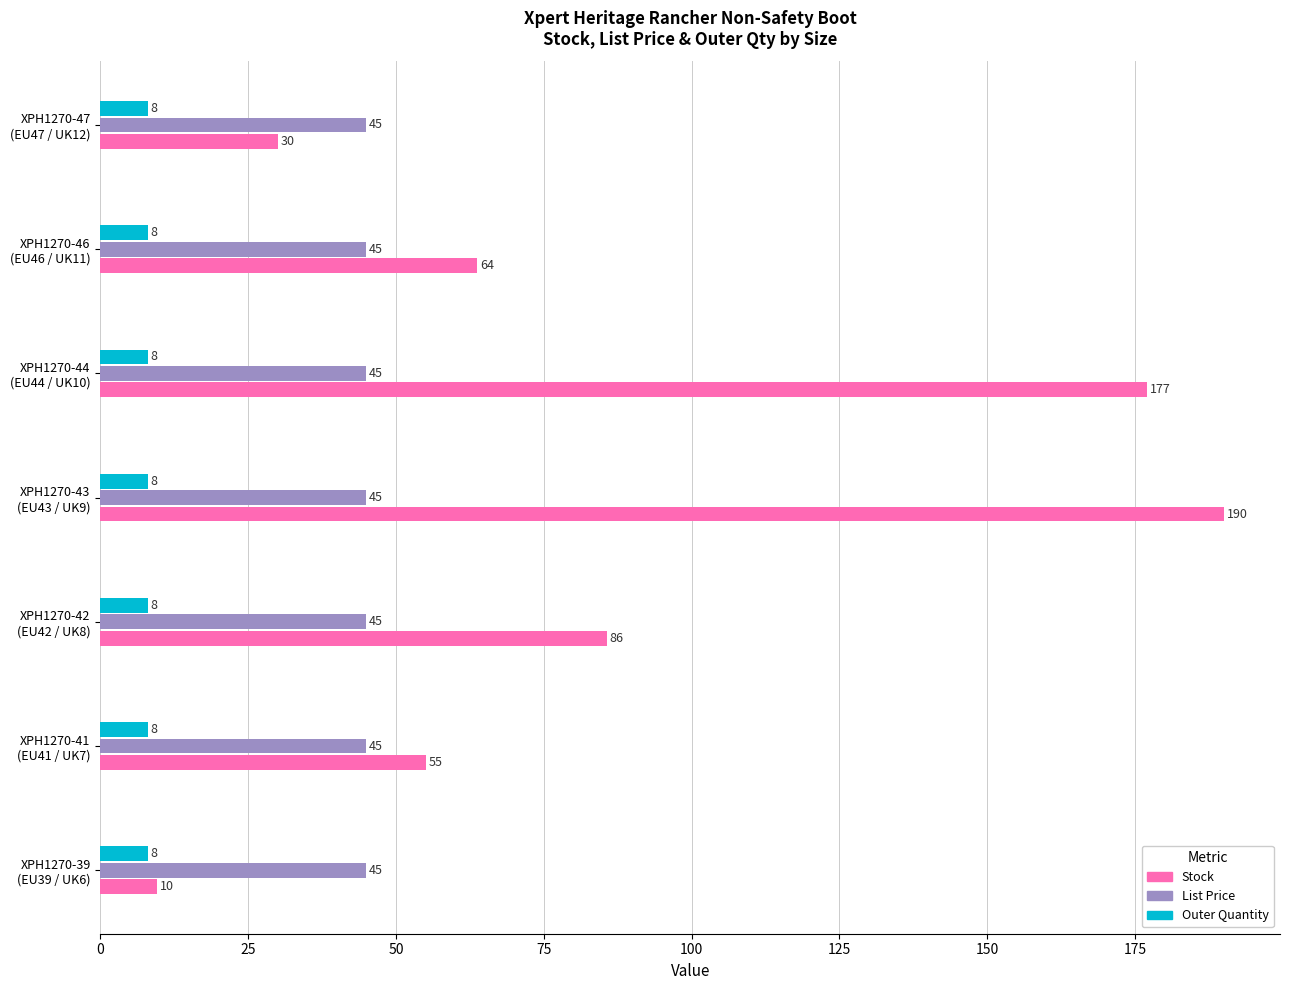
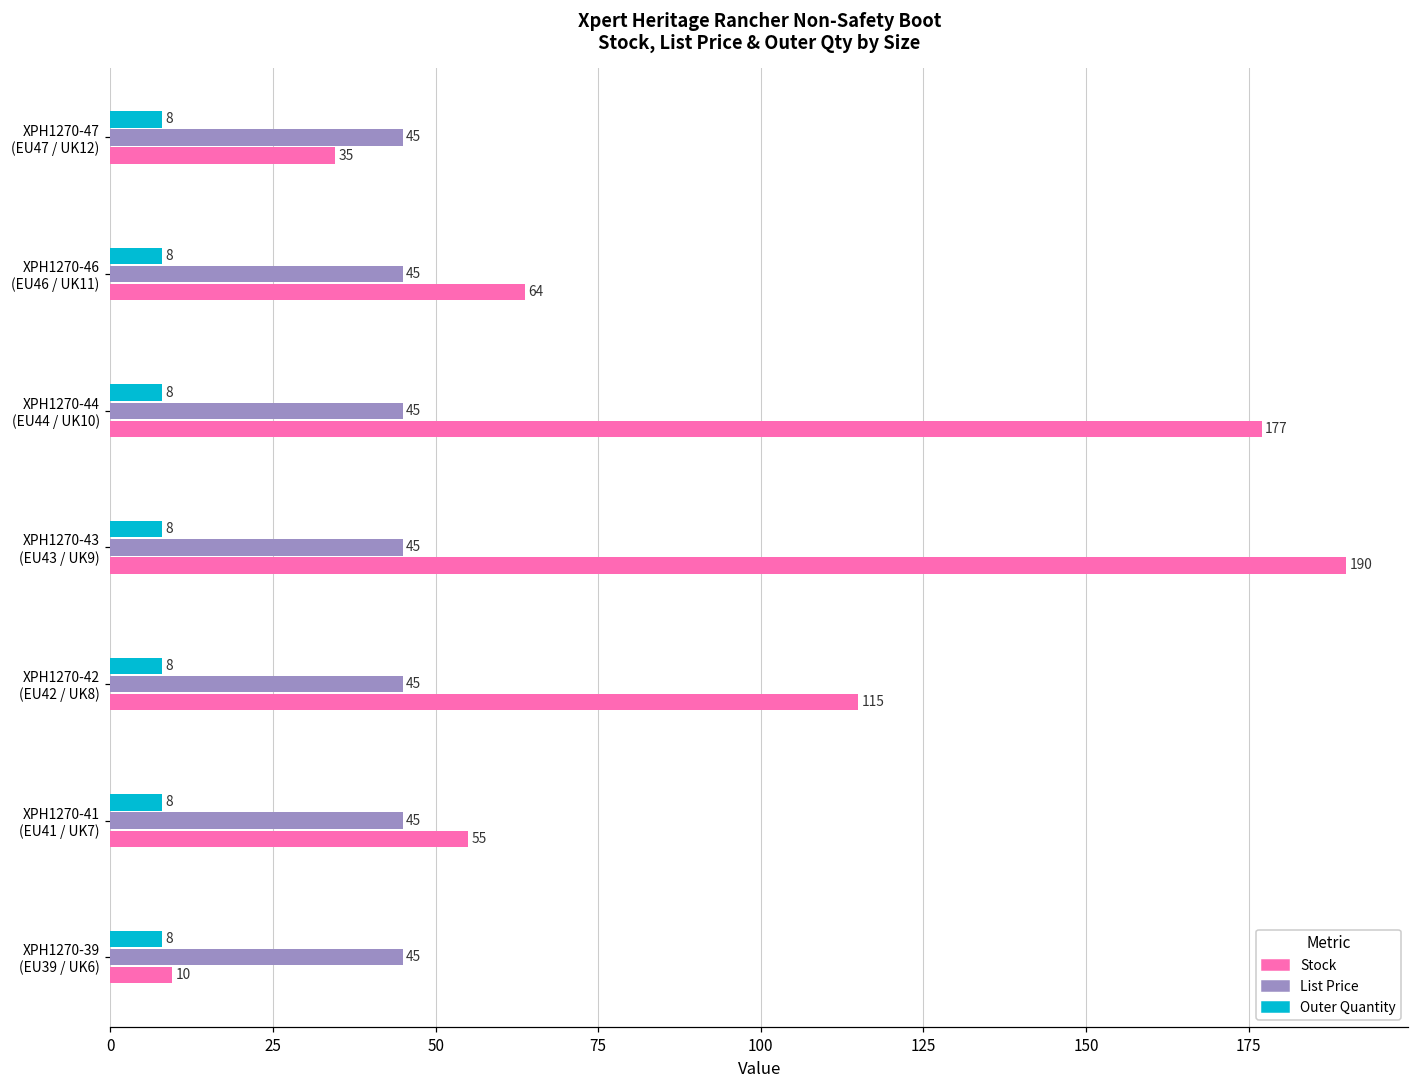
  {
    "Stock": {
-     "XPH1270-47 (EU47 / UK12)": 30,
+     "XPH1270-47 (EU47 / UK12)": 35,
      "XPH1270-46 (EU46 / UK11)": 64,
      "XPH1270-44 (EU44 / UK10)": 177,
      "XPH1270-43 (EU43 / UK9)": 190,
-     "XPH1270-42 (EU42 / UK8)": 86,
+     "XPH1270-42 (EU42 / UK8)": 115,
      "XPH1270-41 (EU41 / UK7)": 55,
      "XPH1270-39 (EU39 / UK6)": 10
    },
    "List Price": {
      "XPH1270-47 (EU47 / UK12)": 45,
      "XPH1270-46 (EU46 / UK11)": 45,
      "XPH1270-44 (EU44 / UK10)": 45,
      "XPH1270-43 (EU43 / UK9)": 45,
      "XPH1270-42 (EU42 / UK8)": 45,
      "XPH1270-41 (EU41 / UK7)": 45,
      "XPH1270-39 (EU39 / UK6)": 45
    },
    "Outer Quantity": {
      "XPH1270-47 (EU47 / UK12)": 8,
      "XPH1270-46 (EU46 / UK11)": 8,
      "XPH1270-44 (EU44 / UK10)": 8,
      "XPH1270-43 (EU43 / UK9)": 8,
      "XPH1270-42 (EU42 / UK8)": 8,
      "XPH1270-41 (EU41 / UK7)": 8,
      "XPH1270-39 (EU39 / UK6)": 8
    }
  }
